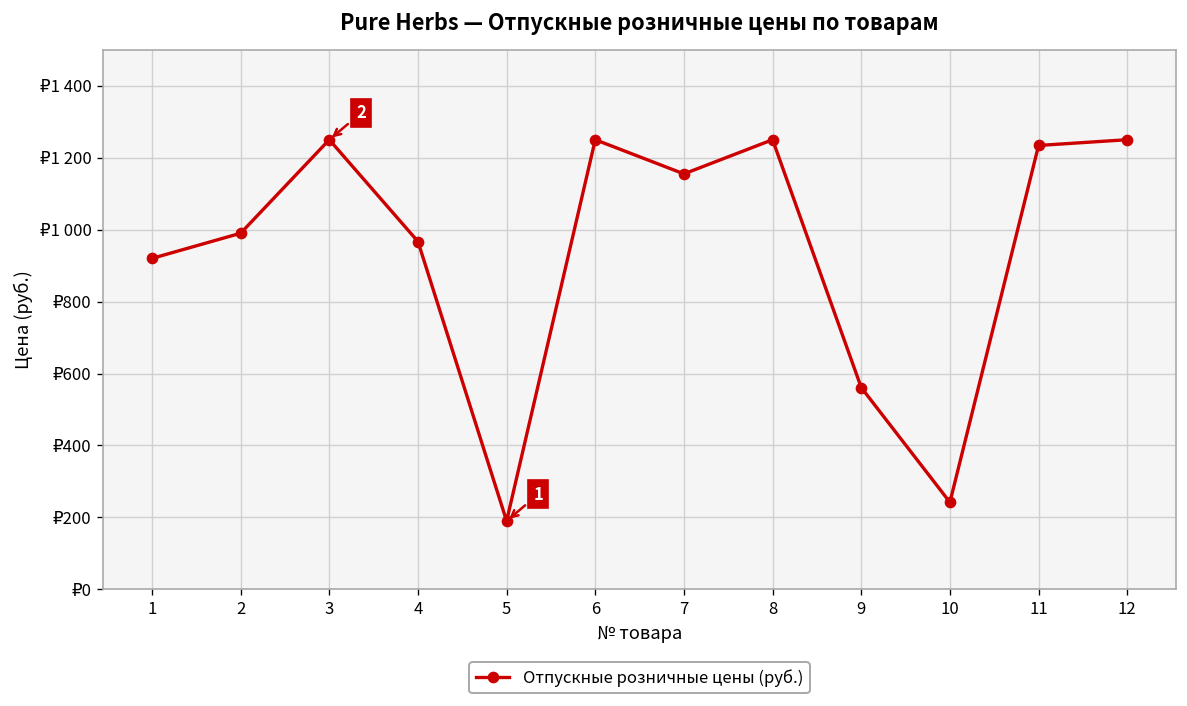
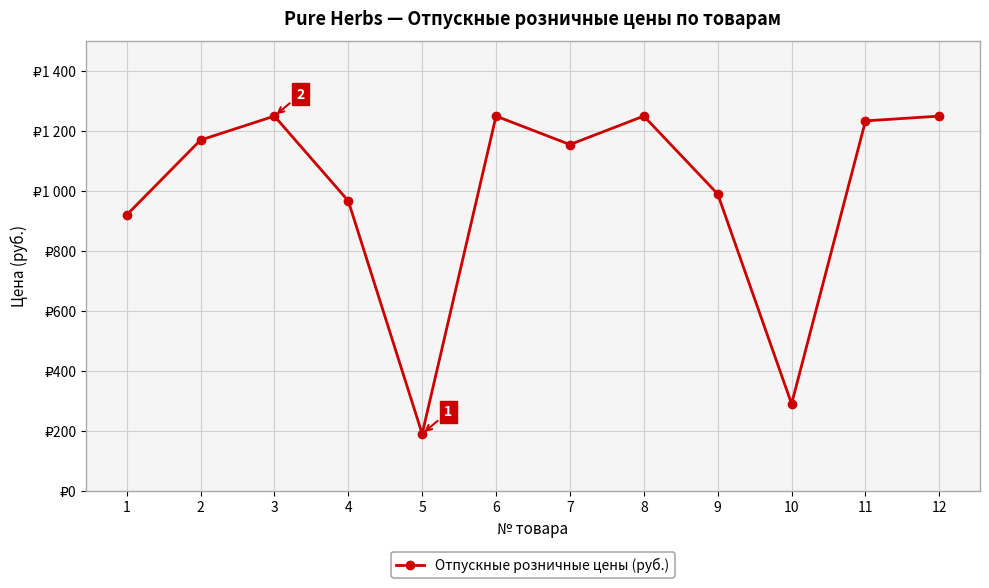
  {
    "1": "₽920",
-   "2": "₽990",
+   "2": "₽1170",
    "4": "₽970",
    "6": "₽1250",
    "7": "₽1160",
    "8": "₽1250",
-   "9": "₽560",
-   "10": "₽240",
+   "9": "₽990",
+   "10": "₽290",
    "11": "₽1230",
    "12": "₽1250"
  }
